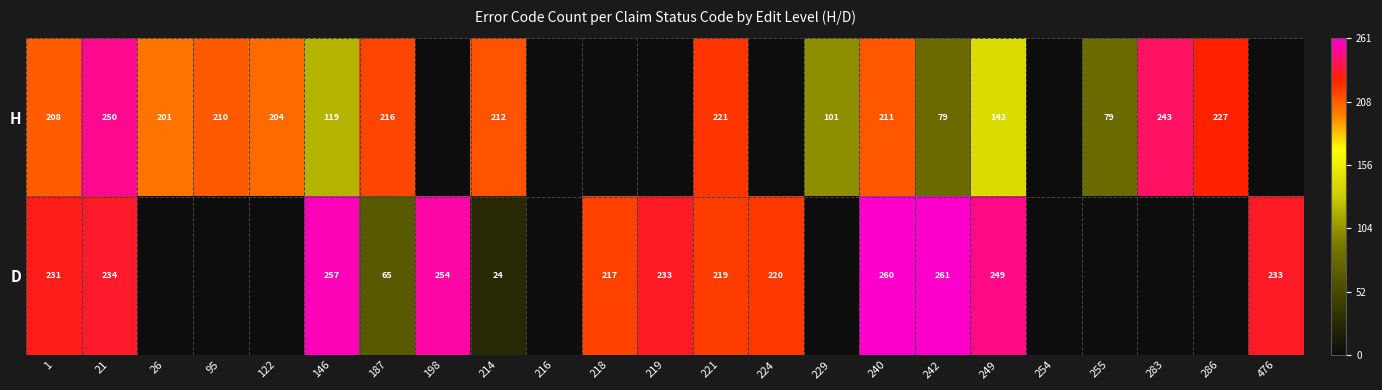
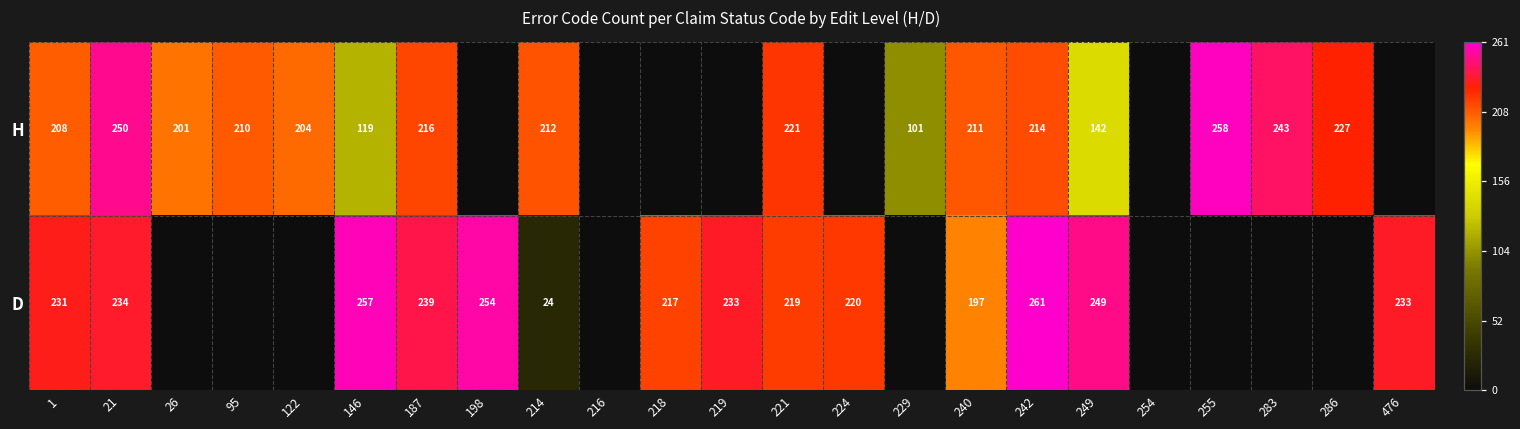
  {
    "H": {
      "1": 208,
      "21": 250,
      "26": 201,
      "95": 210,
      "122": 204,
      "146": 119,
      "187": 216,
      "214": 212,
      "221": 221,
      "229": 101,
      "240": 211,
-     "242": 79,
+     "242": 214,
      "249": 142,
-     "255": 79,
+     "255": 258,
      "283": 243,
      "286": 227
    },
    "D": {
      "1": 231,
      "21": 234,
      "146": 257,
-     "187": 65,
+     "187": 239,
      "198": 254,
      "214": 24,
      "218": 217,
      "219": 233,
      "221": 219,
      "224": 220,
-     "240": 260,
+     "240": 197,
      "242": 261,
      "249": 249,
      "476": 233
    }
  }
